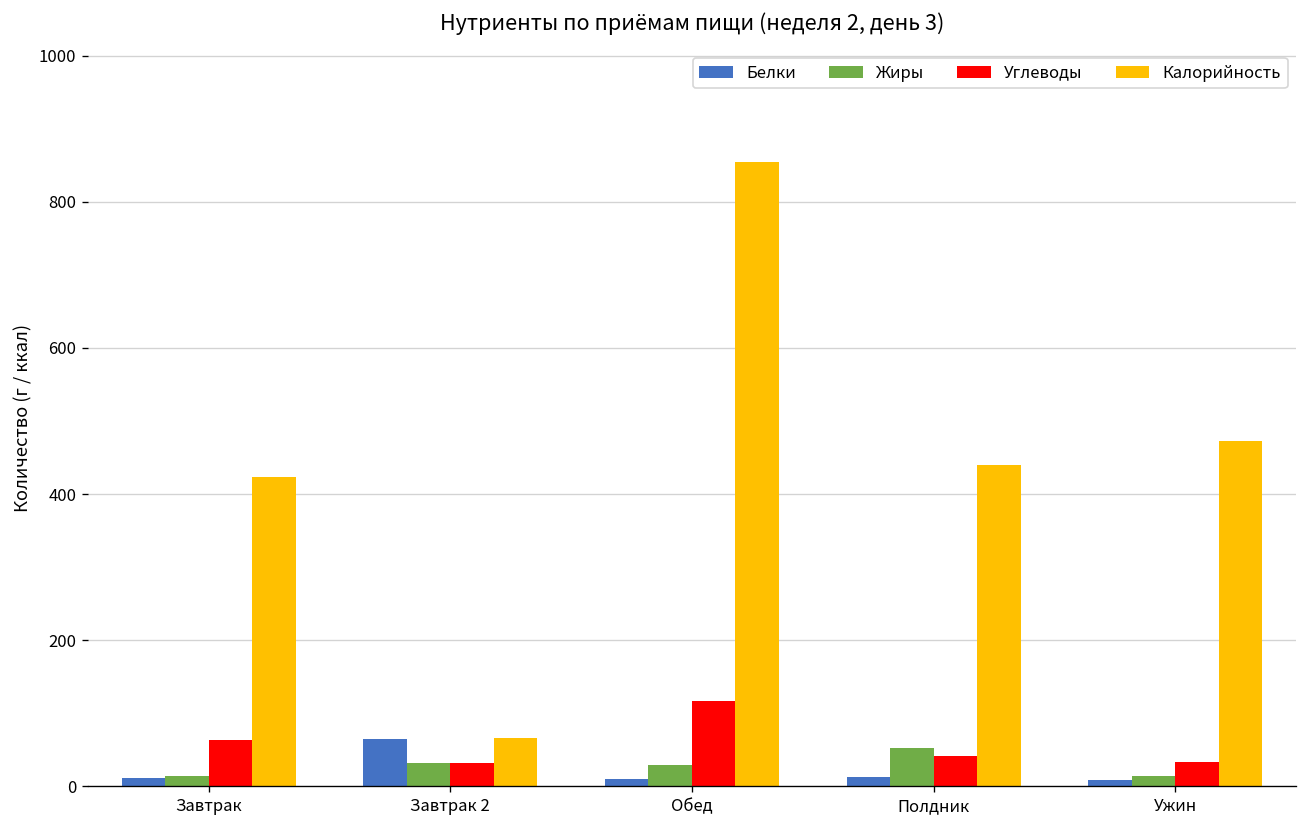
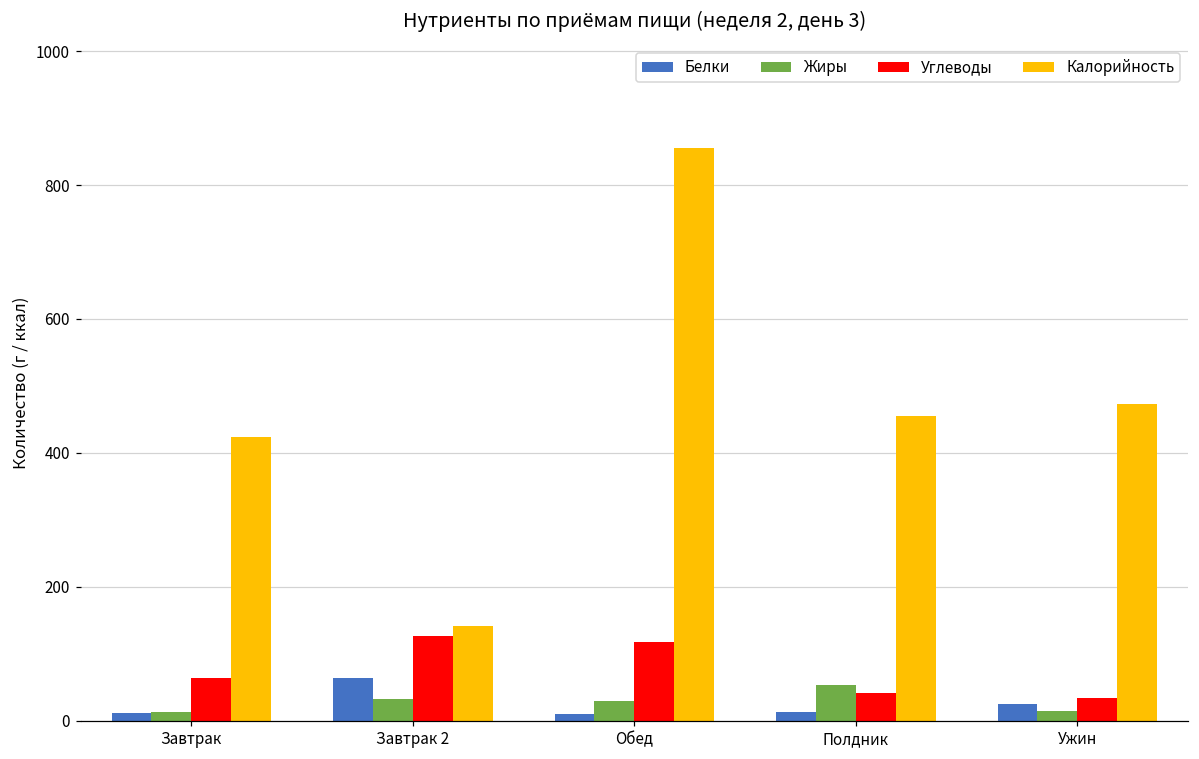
  {
    "Белки": {
      "Завтрак": 10,
      "Завтрак 2": 60,
      "Обед": 10,
      "Полдник": 10,
-     "Ужин": 10
+     "Ужин": 20
    },
    "Жиры": {
      "Завтрак": 10,
      "Завтрак 2": 30,
      "Обед": 30,
      "Полдник": 50,
      "Ужин": 10
    },
    "Углеводы": {
      "Завтрак": 60,
-     "Завтрак 2": 30,
+     "Завтрак 2": 130,
      "Обед": 120,
      "Полдник": 40,
      "Ужин": 30
    },
    "Калорийность": {
      "Завтрак": 420,
-     "Завтрак 2": 70,
+     "Завтрак 2": 140,
      "Обед": 850,
-     "Полдник": 440,
+     "Полдник": 450,
      "Ужин": 470
    }
  }
